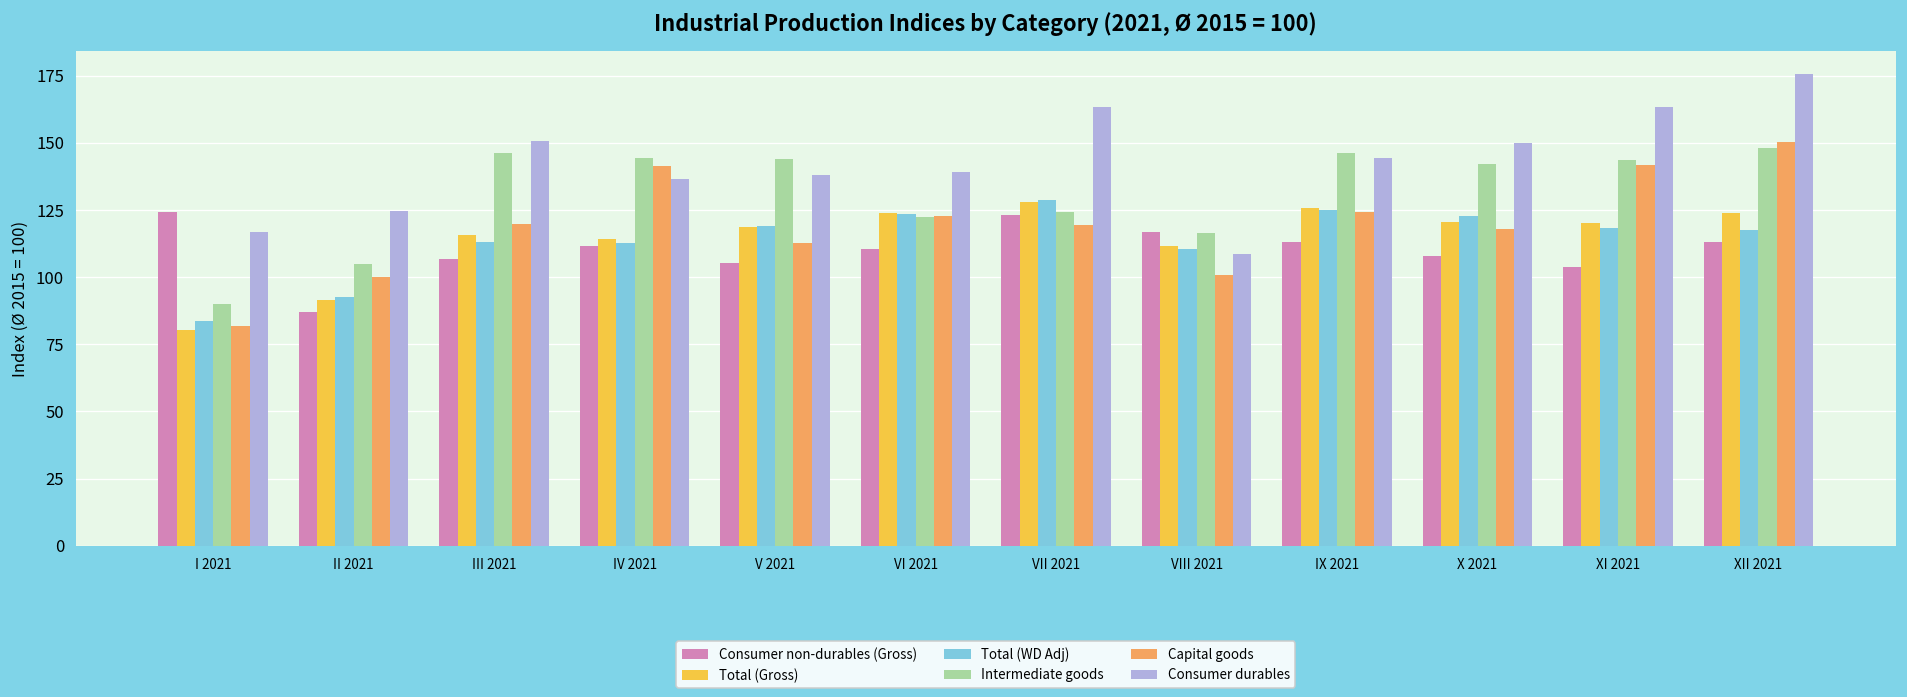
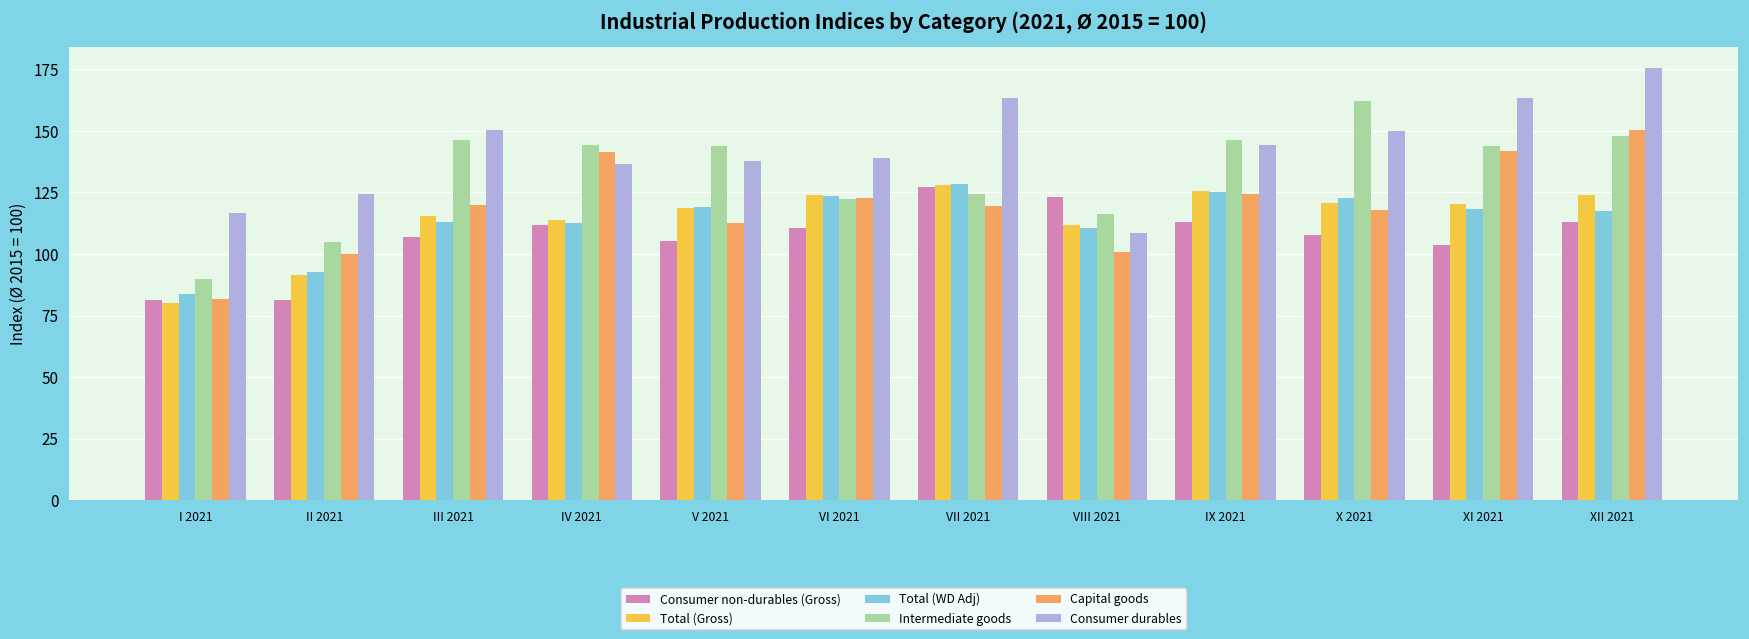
  {
    "Consumer non-durables (Gross)": {
-     "I 2021": 124,
-     "II 2021": 87,
+     "I 2021": 81,
+     "II 2021": 81,
      "III 2021": 107,
      "IV 2021": 112,
      "V 2021": 105,
      "VI 2021": 111,
-     "VII 2021": 123,
-     "VIII 2021": 117,
+     "VII 2021": 127,
+     "VIII 2021": 123,
      "IX 2021": 113,
      "X 2021": 108,
      "XI 2021": 104,
      "XII 2021": 113
    },
    "Intermediate goods": {
      "I 2021": 90,
      "II 2021": 105,
      "III 2021": 146,
      "IV 2021": 144,
      "V 2021": 144,
      "VI 2021": 122,
      "VII 2021": 124,
      "VIII 2021": 116,
      "IX 2021": 146,
-     "X 2021": 142,
+     "X 2021": 162,
      "XI 2021": 144,
      "XII 2021": 148
    }
  }
